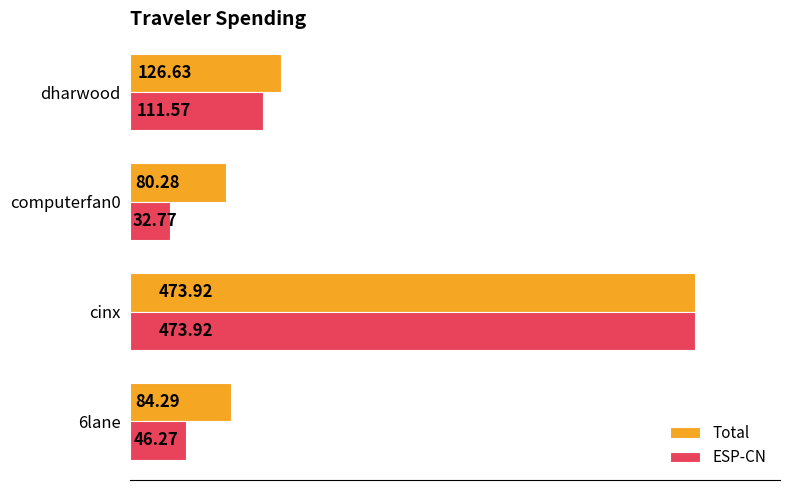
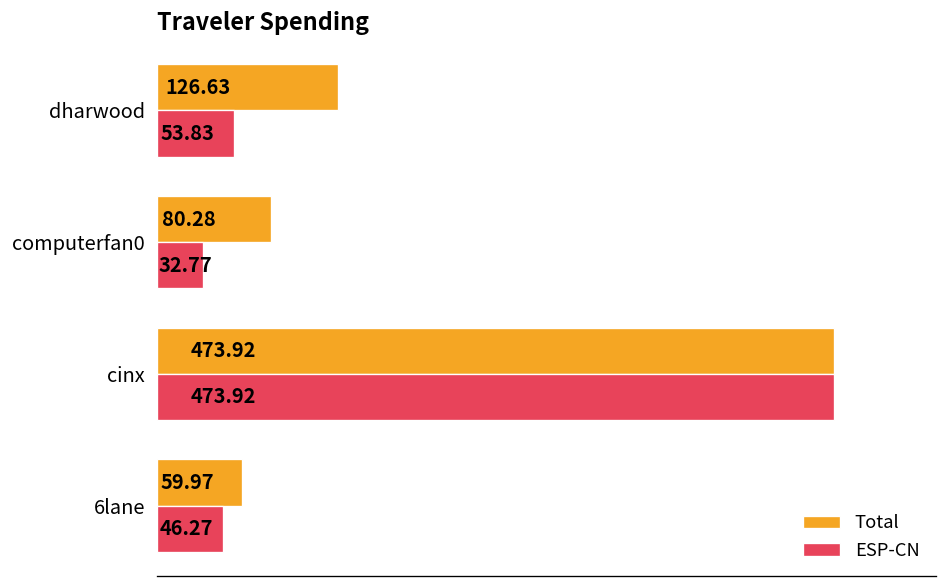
  {
    "Total": {
      "dharwood": 126.63,
      "computerfan0": 80.28,
      "cinx": 473.92,
-     "6lane": 84.29
+     "6lane": 59.97
    },
    "ESP-CN": {
-     "dharwood": 111.57,
+     "dharwood": 53.83,
      "computerfan0": 32.77,
      "cinx": 473.92,
      "6lane": 46.27
    }
  }
